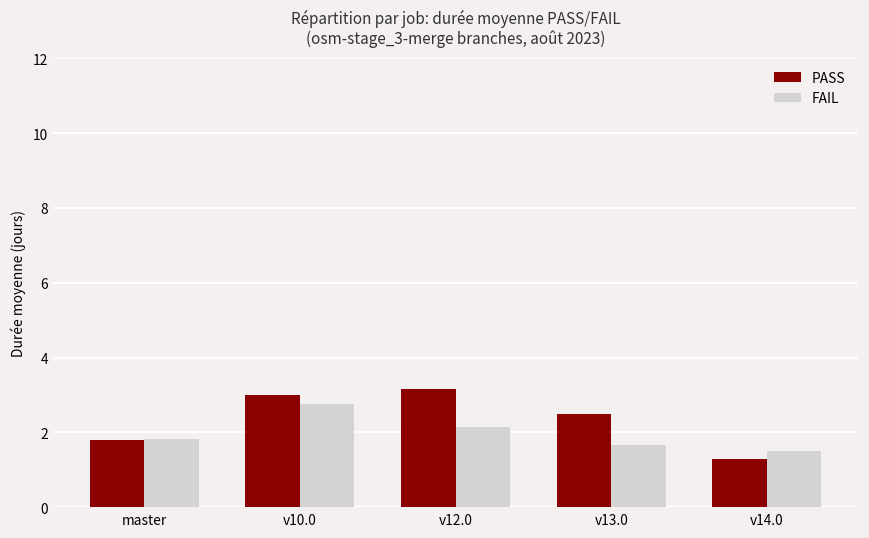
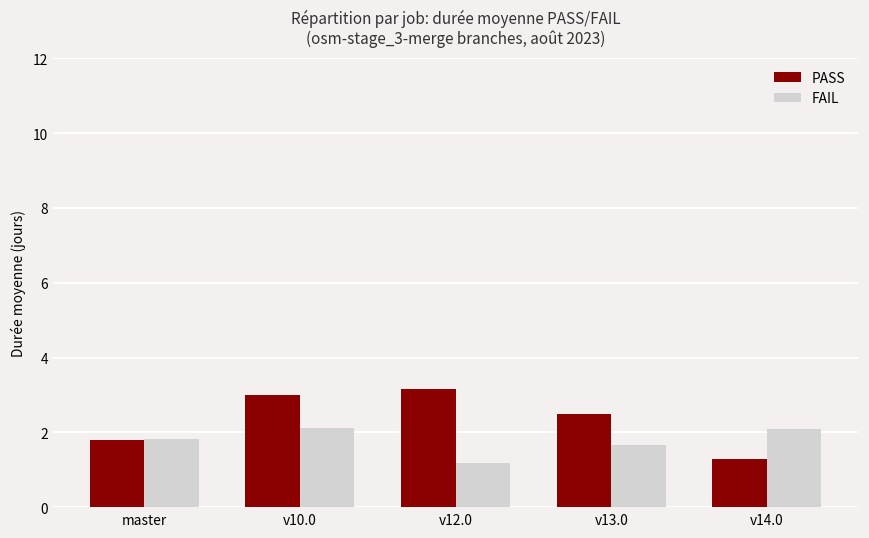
  {
    "PASS": {
      "master": 1.8,
      "v10.0": 3.0,
      "v12.0": 3.2,
      "v13.0": 2.5,
      "v14.0": 1.3
    },
    "FAIL": {
      "master": 1.8,
-     "v10.0": 2.8,
-     "v12.0": 2.2,
+     "v10.0": 2.1,
+     "v12.0": 1.2,
      "v13.0": 1.7,
-     "v14.0": 1.5
+     "v14.0": 2.1
    }
  }
